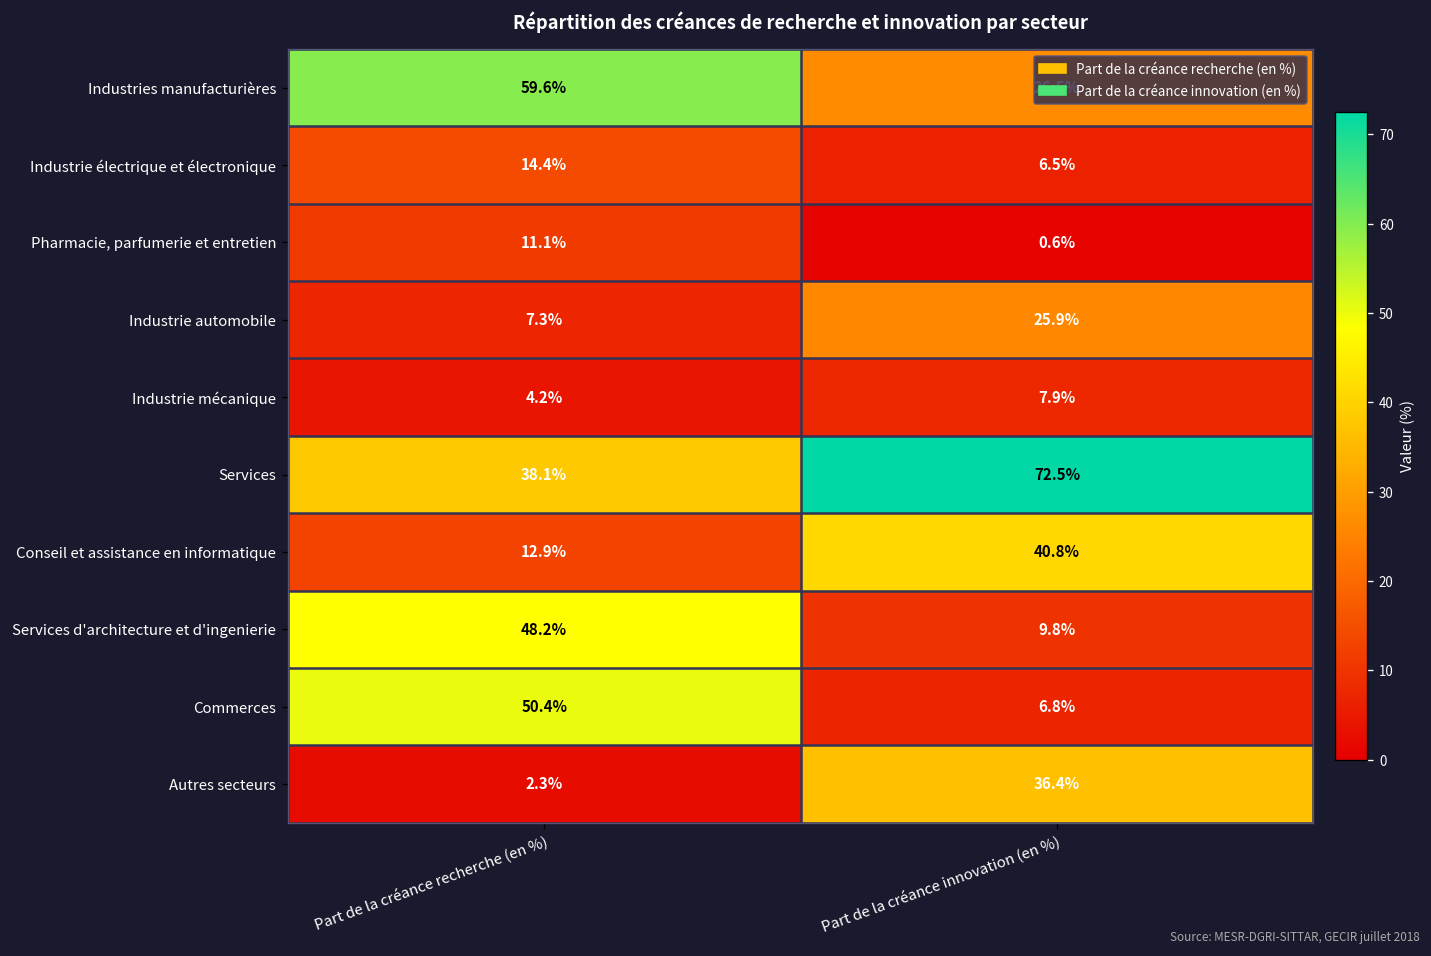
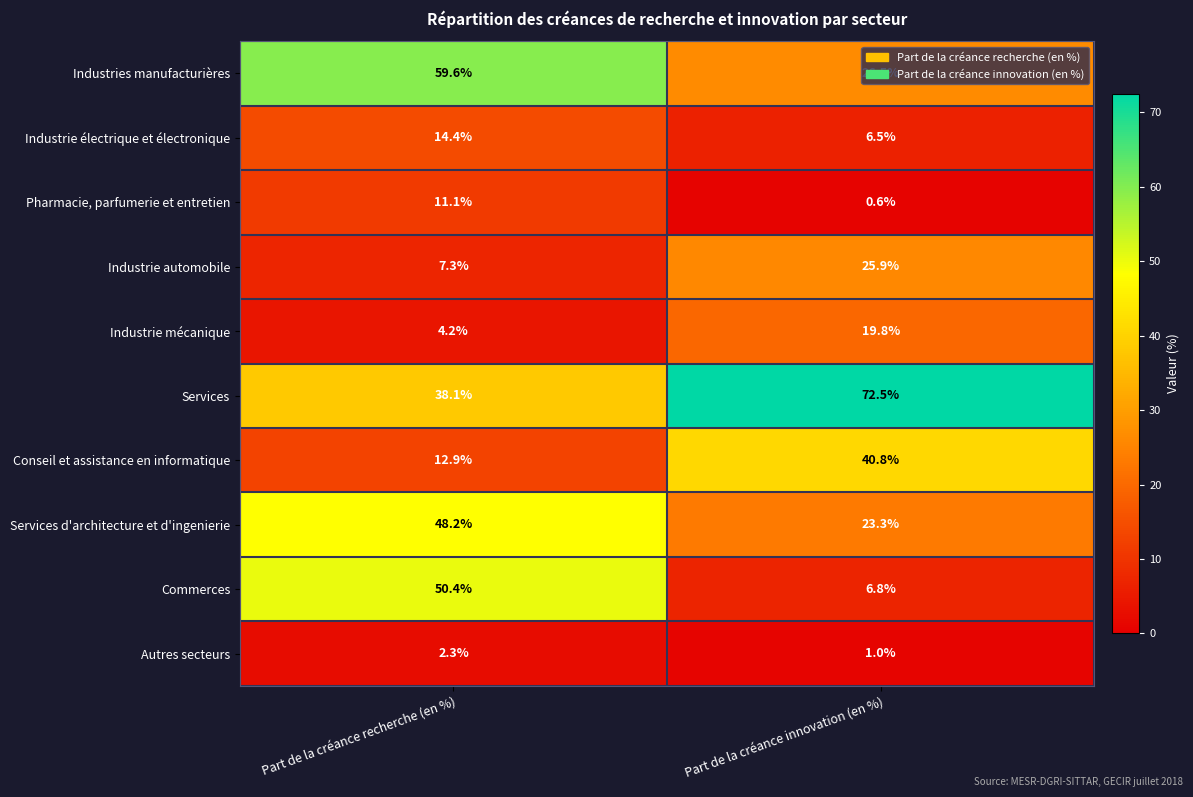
  {
    "Industries manufacturières": {
      "Part de la créance recherche (en %)": "59.6%"
    },
    "Industrie électrique et électronique": {
      "Part de la créance recherche (en %)": "14.4%",
      "Part de la créance innovation (en %)": "6.5%"
    },
    "Pharmacie, parfumerie et entretien": {
      "Part de la créance recherche (en %)": "11.1%",
      "Part de la créance innovation (en %)": "0.6%"
    },
    "Industrie automobile": {
      "Part de la créance recherche (en %)": "7.3%",
      "Part de la créance innovation (en %)": "25.9%"
    },
    "Industrie mécanique": {
      "Part de la créance recherche (en %)": "4.2%",
-     "Part de la créance innovation (en %)": "7.9%"
+     "Part de la créance innovation (en %)": "19.8%"
    },
    "Services": {
      "Part de la créance recherche (en %)": "38.1%",
      "Part de la créance innovation (en %)": "72.5%"
    },
    "Conseil et assistance en informatique": {
      "Part de la créance recherche (en %)": "12.9%",
      "Part de la créance innovation (en %)": "40.8%"
    },
    "Services d'architecture et d'ingenierie": {
      "Part de la créance recherche (en %)": "48.2%",
-     "Part de la créance innovation (en %)": "9.8%"
+     "Part de la créance innovation (en %)": "23.3%"
    },
    "Commerces": {
      "Part de la créance recherche (en %)": "50.4%",
      "Part de la créance innovation (en %)": "6.8%"
    },
    "Autres secteurs": {
      "Part de la créance recherche (en %)": "2.3%",
-     "Part de la créance innovation (en %)": "36.4%"
+     "Part de la créance innovation (en %)": "1.0%"
    }
  }
